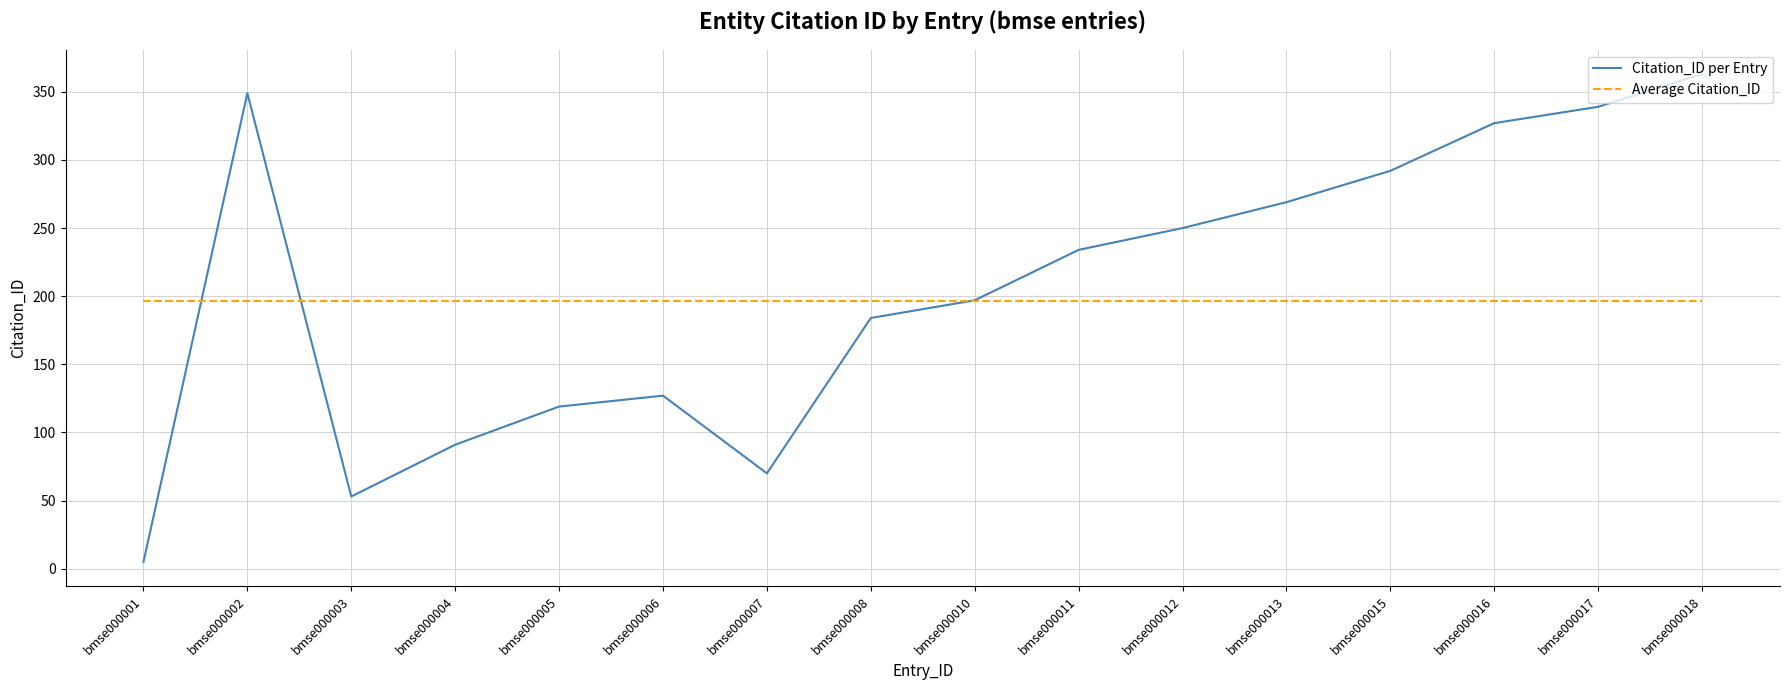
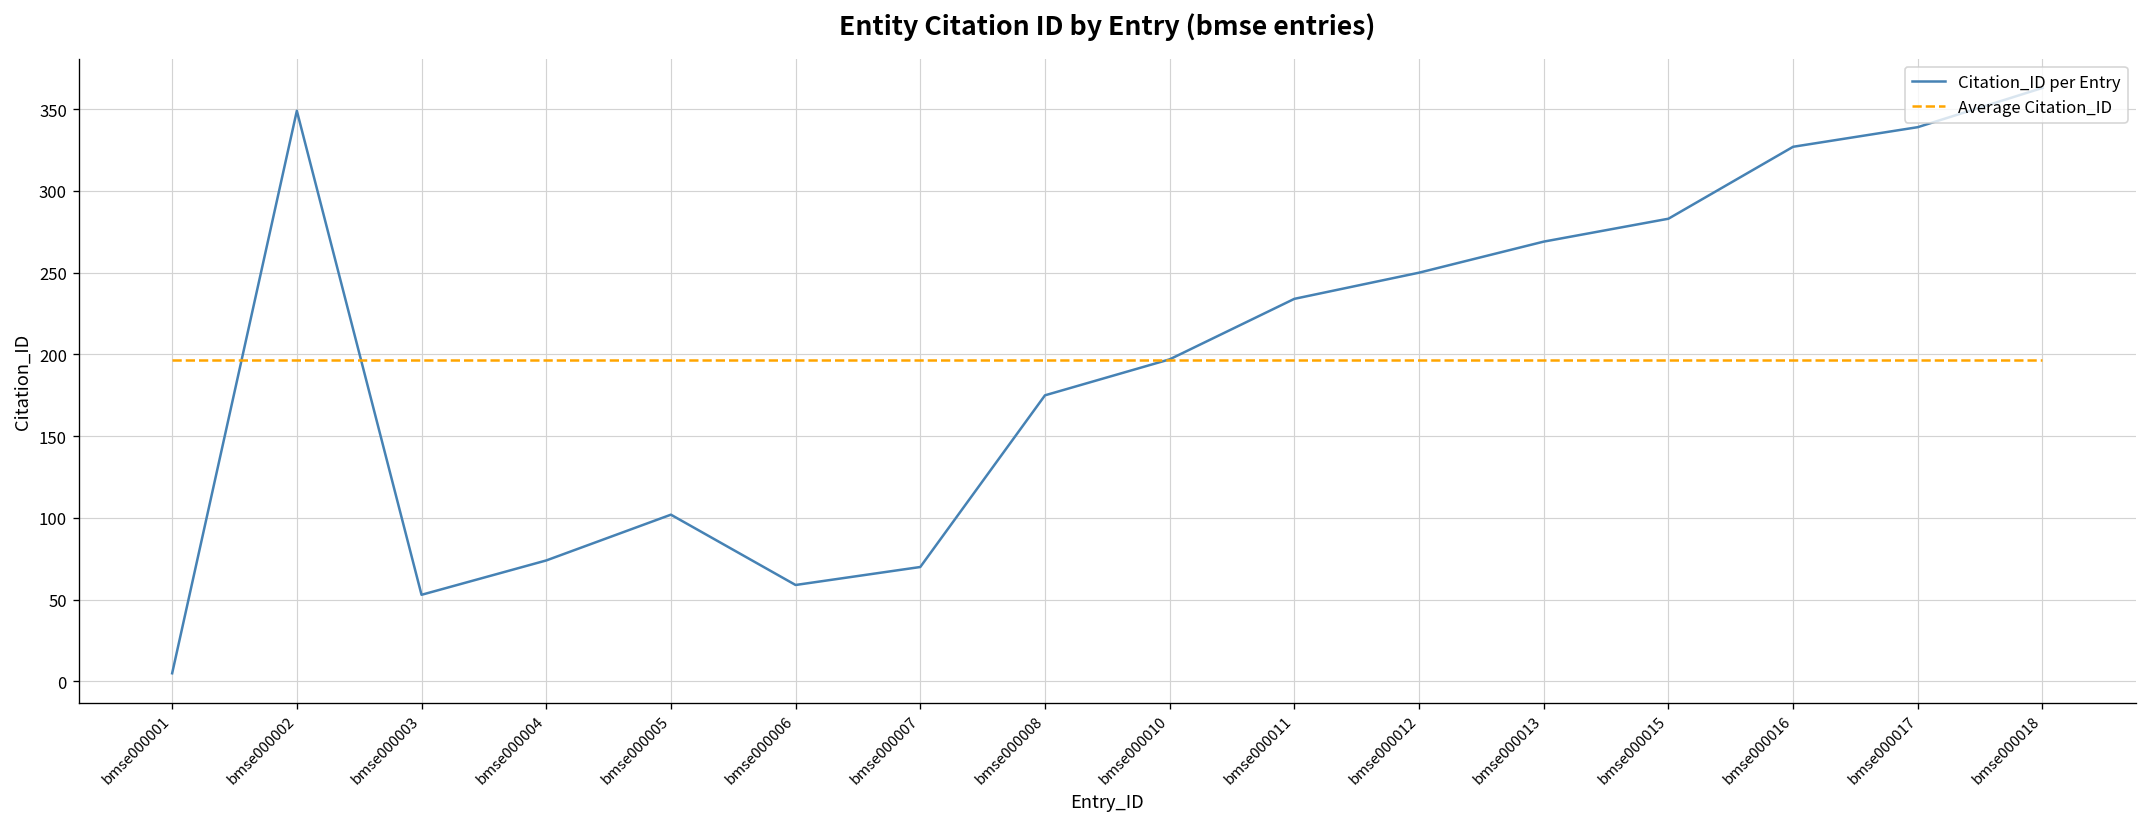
  {
    "Citation_ID per Entry": {
      "bmse000001": 5,
      "bmse000002": 349,
      "bmse000003": 53,
-     "bmse000004": 91,
-     "bmse000005": 119,
-     "bmse000006": 127,
+     "bmse000004": 74,
+     "bmse000005": 102,
+     "bmse000006": 59,
      "bmse000007": 70,
-     "bmse000008": 184,
+     "bmse000008": 175,
      "bmse000011": 234,
      "bmse000012": 250,
      "bmse000013": 269,
-     "bmse000015": 292,
+     "bmse000015": 283,
      "bmse000016": 327,
      "bmse000017": 339
    },
    "Average Citation_ID": {
      "bmse000001": 197,
      "bmse000002": 197,
      "bmse000003": 197,
      "bmse000004": 197,
      "bmse000005": 197,
      "bmse000006": 197,
      "bmse000007": 197,
      "bmse000008": 197,
      "bmse000011": 197,
      "bmse000012": 197,
      "bmse000013": 197,
      "bmse000015": 197,
      "bmse000016": 197,
      "bmse000017": 197,
      "bmse000018": 197
    }
  }
